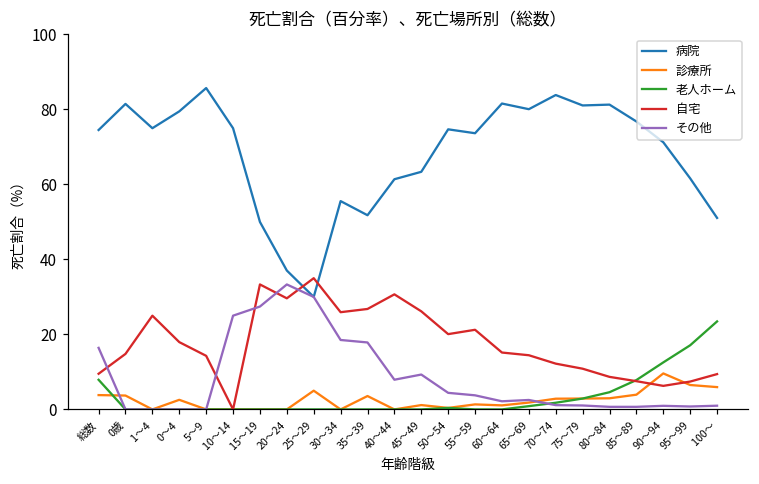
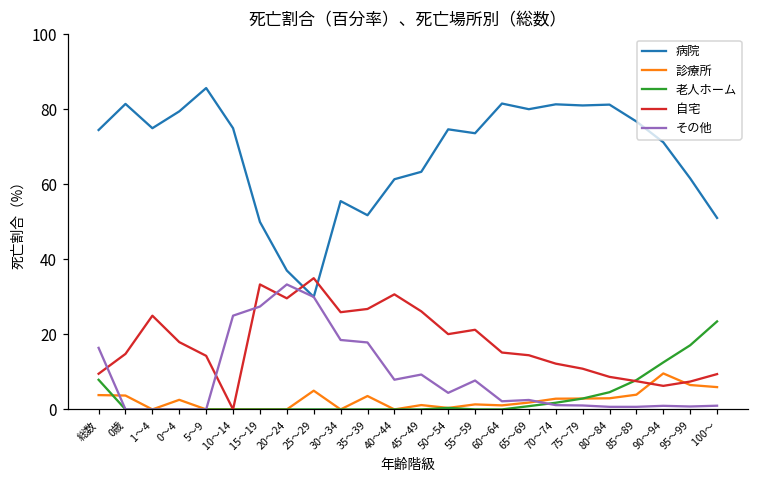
  {
    "病院": {
      "総数": 75,
      "0歳": 81,
      "1～4": 75,
      "0～4": 79,
      "5～9": 86,
      "10～14": 75,
      "15～19": 50,
      "20～24": 37,
      "30～34": 56,
      "35～39": 52,
      "40～44": 61,
      "45～49": 63,
      "50～54": 75,
      "55～59": 74,
      "60～64": 82,
      "65～69": 80,
-     "70～74": 84,
+     "70～74": 81,
      "75～79": 81,
      "80～84": 81,
      "85～89": 77,
      "90～94": 71,
      "95～99": 62,
      "100～": 51
    },
    "診療所": {
      "総数": 4,
      "0歳": 4,
      "0～4": 3,
      "25～29": 5,
      "35～39": 4,
      "45～49": 1,
      "55～59": 1,
      "60～64": 1,
      "70～74": 3,
      "80～84": 3,
      "85～89": 4,
      "90～94": 10,
      "95～99": 7,
      "100～": 6
    },
    "老人ホーム": {
      "総数": 8,
      "25～29": 0,
      "35～39": 0,
      "45～49": 0,
      "55～59": 0,
      "60～64": 0,
      "65～69": 1,
      "80～84": 5,
      "90～94": 13,
      "95～99": 17,
      "100～": 23
    },
    "自宅": {
      "総数": 10,
      "0歳": 15,
      "1～4": 25,
      "0～4": 18,
      "5～9": 14,
      "15～19": 33,
      "20～24": 30,
      "25～29": 35,
      "30～34": 26,
      "35～39": 27,
      "40～44": 31,
      "45～49": 26,
      "50～54": 20,
      "55～59": 21,
      "60～64": 15,
      "65～69": 14,
      "70～74": 12,
      "75～79": 11,
      "80～84": 9,
      "90～94": 6,
      "95～99": 7,
      "100～": 9
    },
    "その他": {
      "総数": 16,
      "10～14": 25,
      "15～19": 27,
      "20～24": 33,
      "30～34": 19,
      "35～39": 18,
      "40～44": 8,
      "45～49": 9,
      "50～54": 4,
-     "55～59": 4,
+     "55～59": 8,
      "60～64": 2,
      "75～79": 1,
      "80～84": 1,
      "85～89": 1,
      "90～94": 1,
      "95～99": 1,
      "100～": 1
    }
  }
